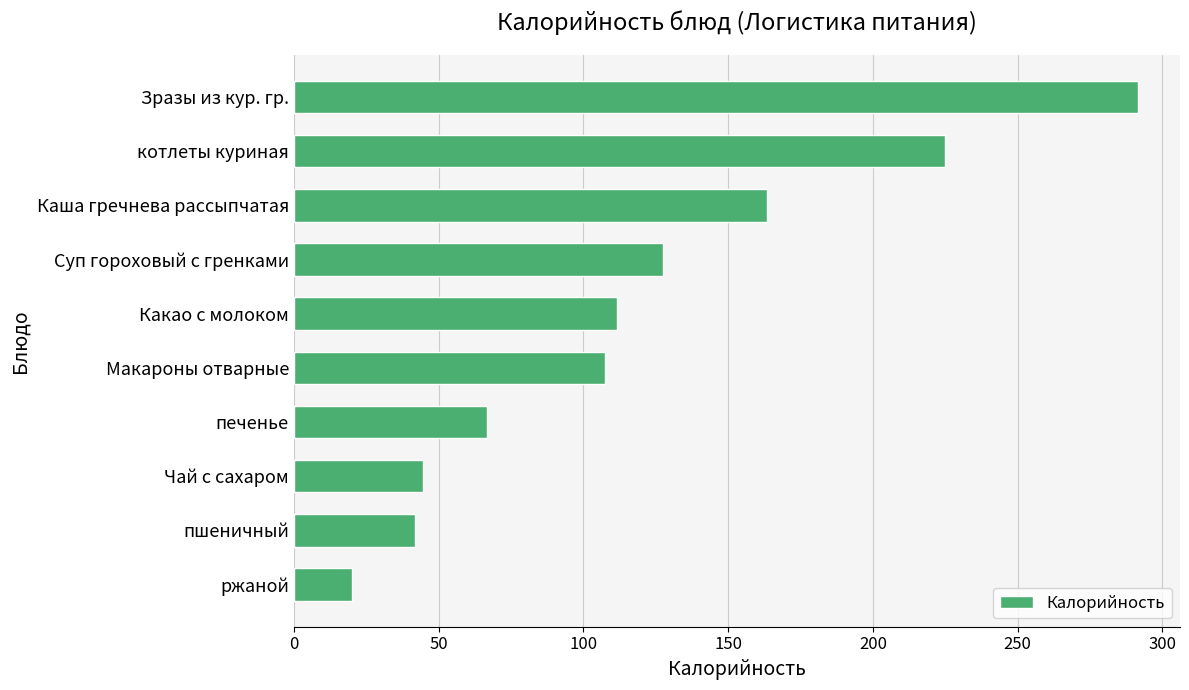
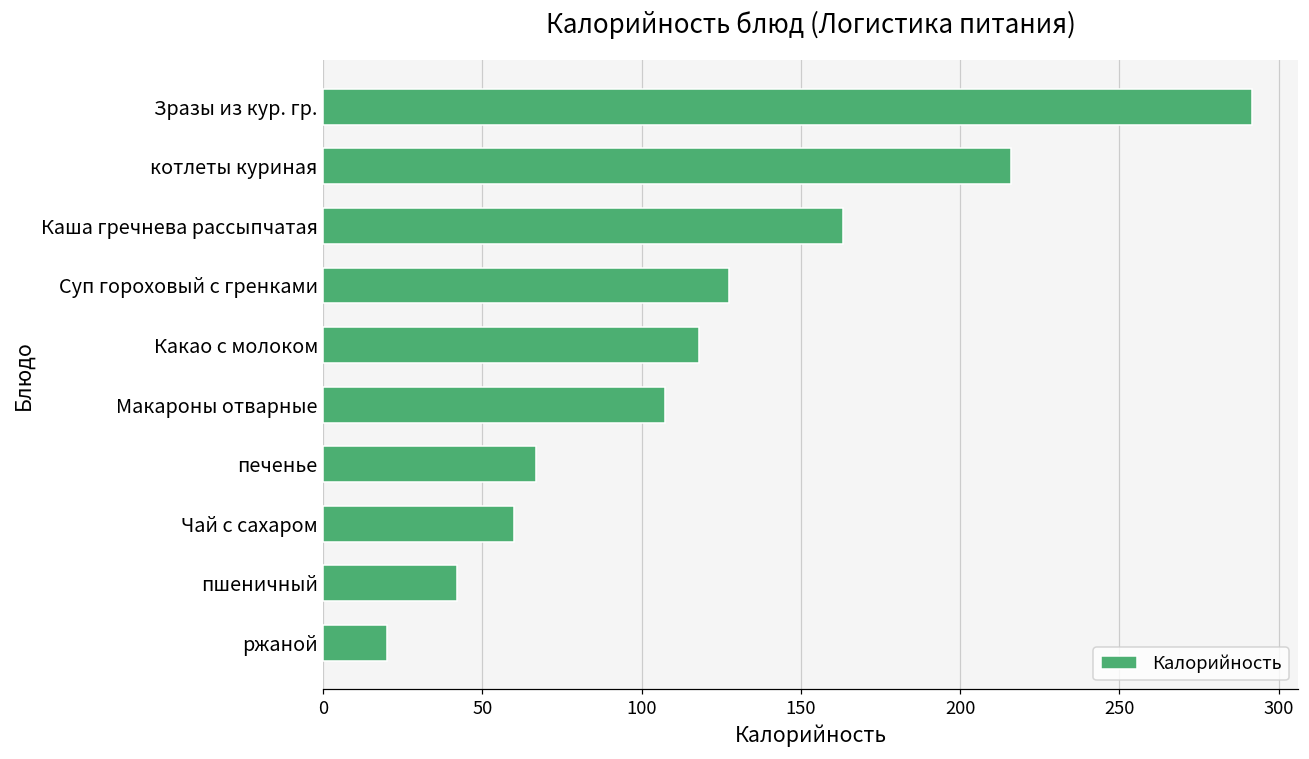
  {
    "Зразы из кур. гр.": 292,
-   "котлеты куриная": 225,
+   "котлеты куриная": 216,
    "Каша гречнева рассыпчатая": 163,
    "Суп гороховый с гренками": 128,
-   "Какао с молоком": 112,
+   "Какао с молоком": 118,
    "Макароны отварные": 107,
    "печенье": 67,
-   "Чай с сахаром": 45,
+   "Чай с сахаром": 60,
    "пшеничный": 42,
    "ржаной": 20
  }
